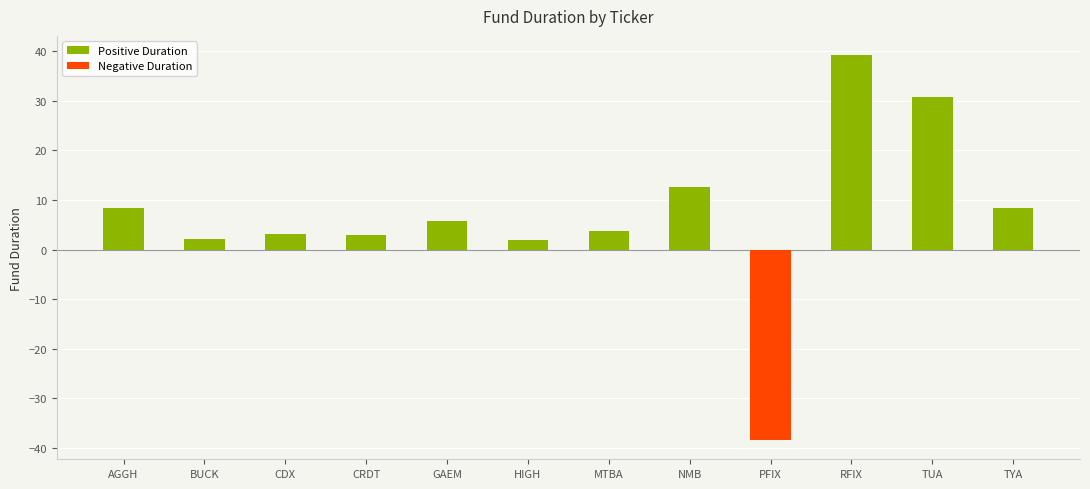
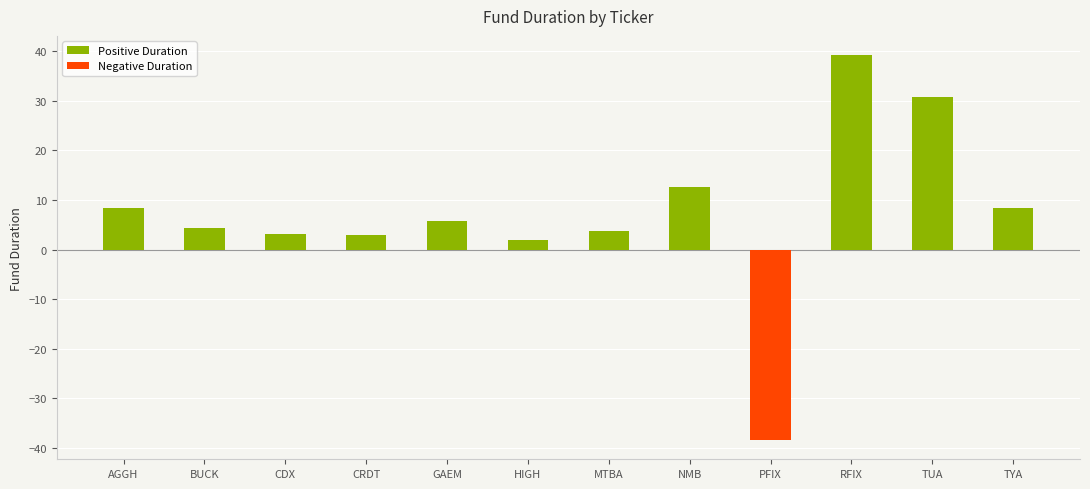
  {
    "AGGH": 8,
-   "BUCK": 2,
+   "BUCK": 4,
    "CDX": 3,
    "CRDT": 3,
    "GAEM": 6,
    "HIGH": 2,
    "MTBA": 4,
    "NMB": 13,
    "PFIX": -38,
    "RFIX": 39,
    "TUA": 31,
    "TYA": 8
  }
